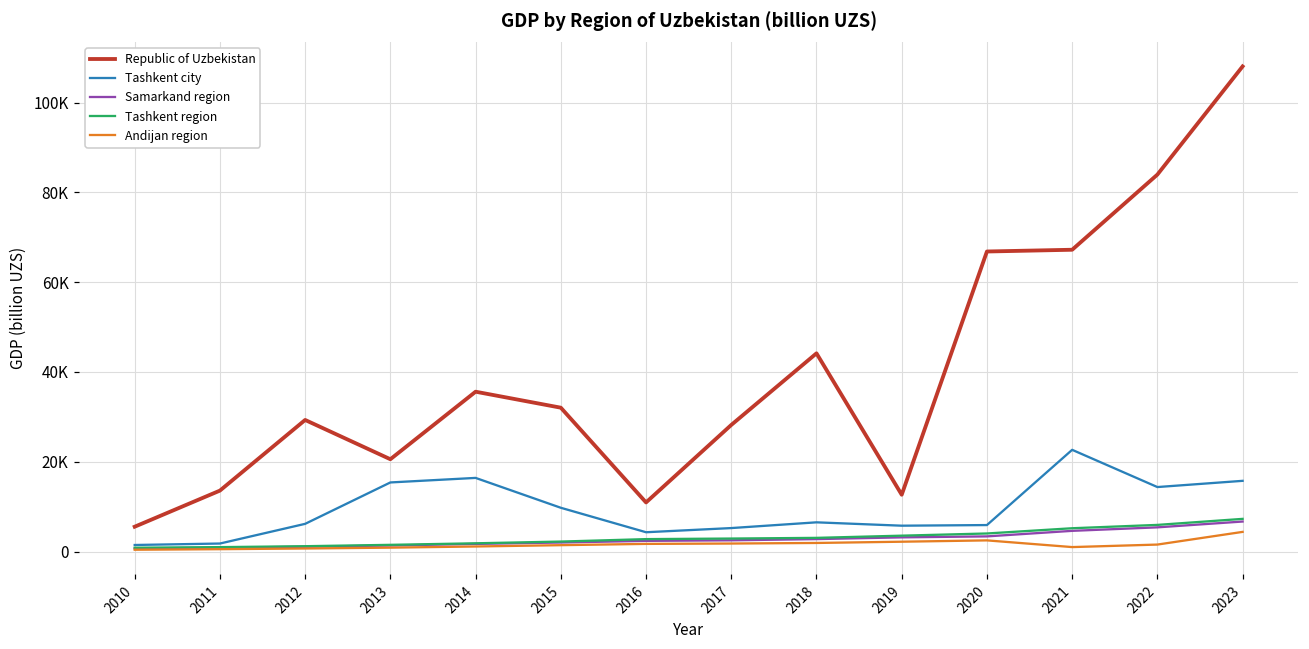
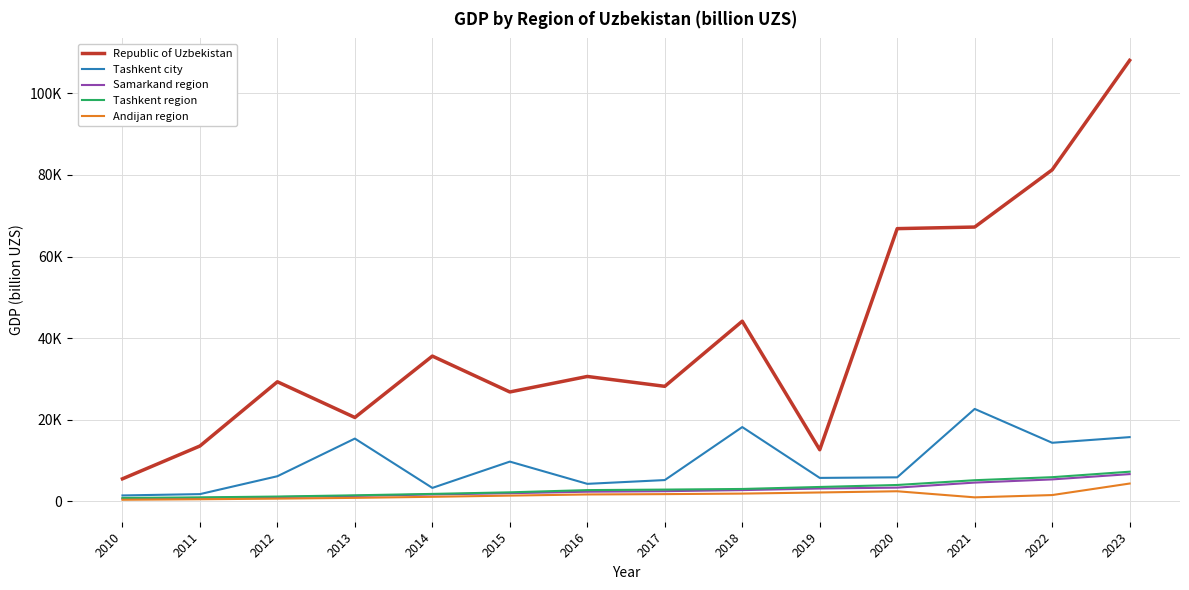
  {
    "Republic of Uzbekistan": {
      "2010": 6000,
      "2011": 14000,
      "2012": 29000,
      "2013": 21000,
      "2014": 36000,
-     "2015": 32000,
-     "2016": 11000,
+     "2015": 27000,
+     "2016": 31000,
      "2017": 28000,
      "2018": 44000,
      "2019": 13000,
      "2020": 67000,
      "2021": 67000,
-     "2022": 84000,
+     "2022": 81000,
      "2023": 108000
    },
    "Tashkent city": {
      "2011": 2000,
      "2012": 6000,
      "2013": 15000,
-     "2014": 16000,
+     "2014": 3000,
      "2015": 10000,
      "2016": 4000,
      "2017": 5000,
-     "2018": 7000,
+     "2018": 18000,
      "2019": 6000,
      "2020": 6000,
      "2021": 23000,
      "2022": 14000,
      "2023": 16000
    },
    "Samarkand region": {
      "2020": 3000
    },
    "Tashkent region": {
      "2020": 4000
    },
    "Andijan region": {
      "2016": 2000,
      "2017": 2000,
      "2018": 2000,
      "2019": 2000,
      "2020": 2000,
      "2021": 1000,
      "2022": 2000,
      "2023": 4000
    }
  }
